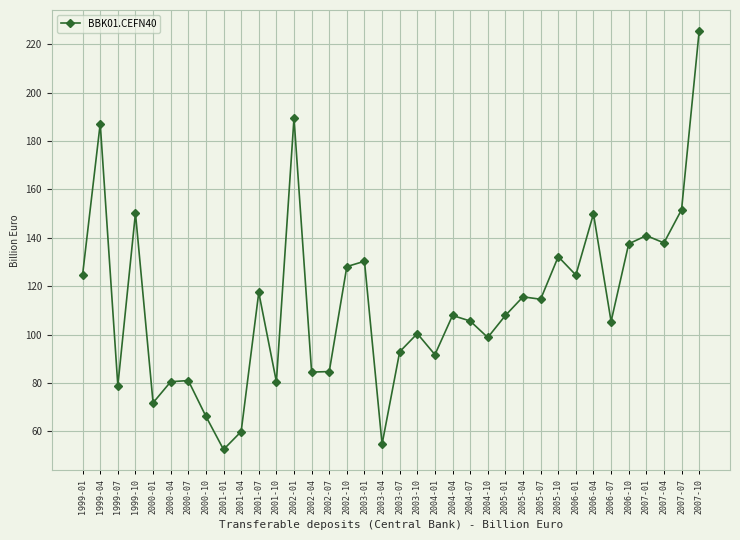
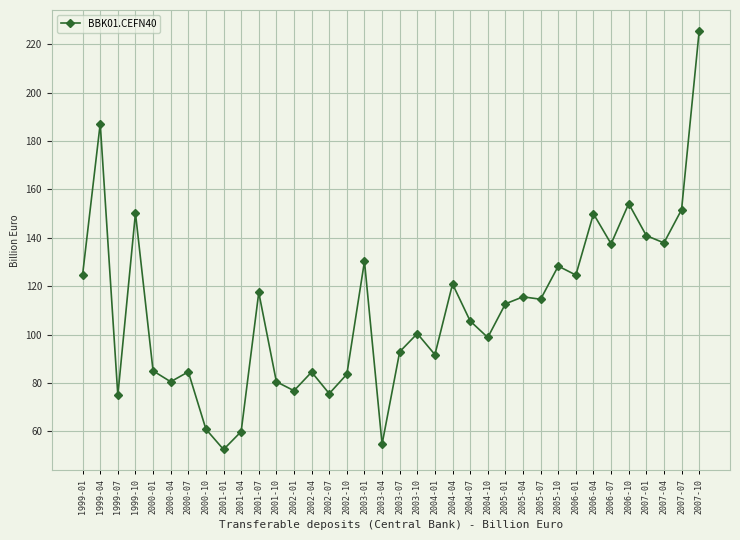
  {
    "1999-01": 125,
    "1999-04": 187,
-   "1999-07": 79,
+   "1999-07": 75,
    "1999-10": 150,
-   "2000-01": 72,
+   "2000-01": 85,
    "2000-04": 81,
-   "2000-07": 81,
-   "2000-10": 66,
+   "2000-07": 85,
+   "2000-10": 61,
    "2001-01": 53,
    "2001-04": 60,
    "2001-07": 117,
    "2001-10": 81,
-   "2002-01": 190,
+   "2002-01": 77,
    "2002-04": 85,
-   "2002-07": 85,
-   "2002-10": 128,
+   "2002-07": 76,
+   "2002-10": 84,
    "2003-01": 130,
    "2003-04": 55,
    "2003-07": 93,
    "2003-10": 100,
    "2004-01": 92,
-   "2004-04": 108,
+   "2004-04": 121,
    "2004-07": 106,
    "2004-10": 99,
-   "2005-01": 108,
+   "2005-01": 113,
    "2005-04": 116,
    "2005-07": 115,
-   "2005-10": 132,
+   "2005-10": 128,
    "2006-01": 125,
    "2006-04": 150,
-   "2006-07": 105,
-   "2006-10": 138,
+   "2006-07": 138,
+   "2006-10": 154,
    "2007-01": 141,
    "2007-04": 138,
    "2007-07": 152,
    "2007-10": 226
  }
